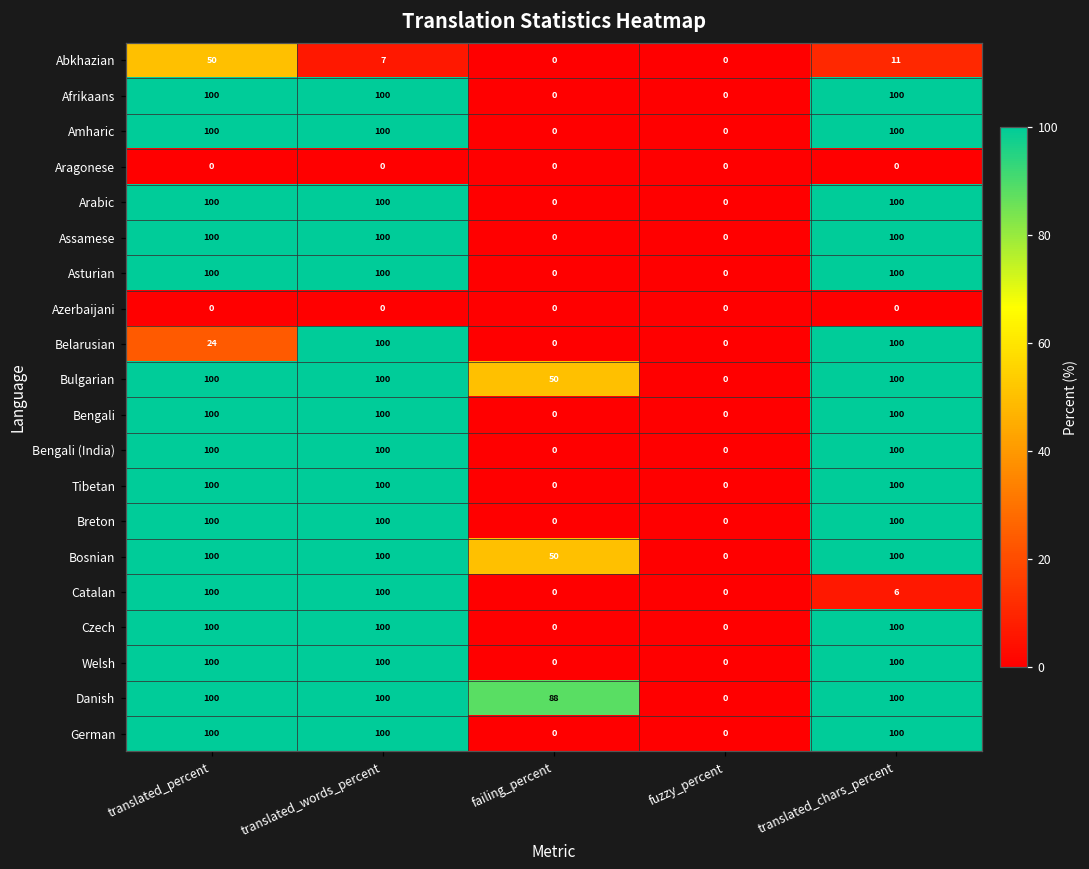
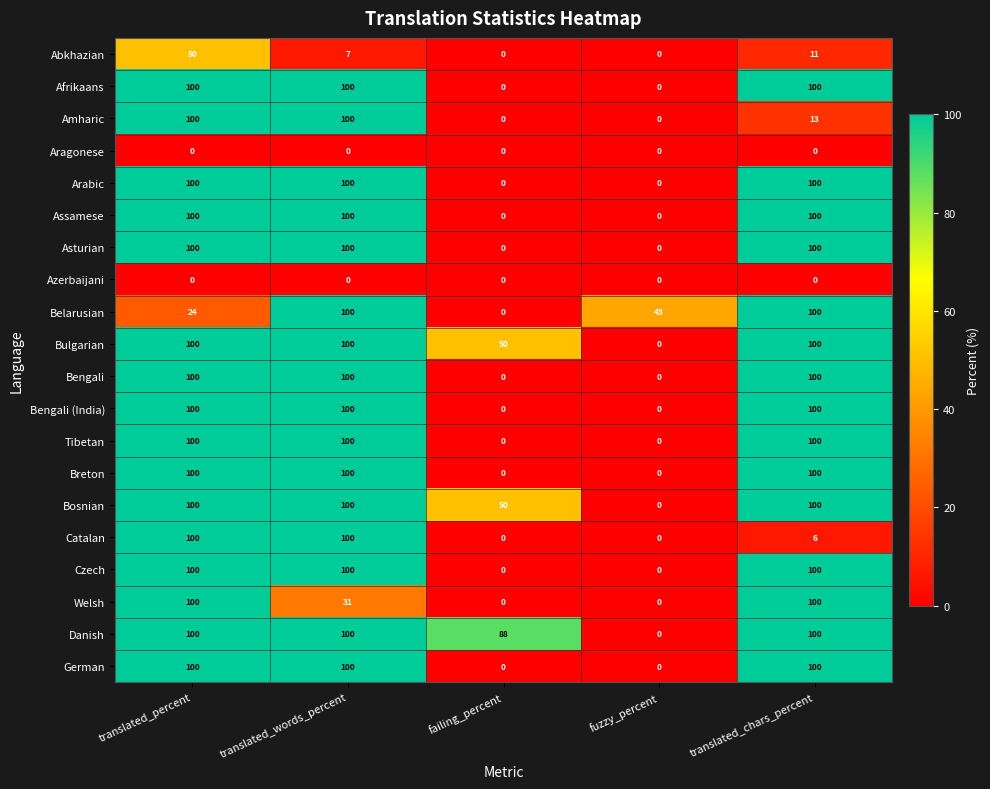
  {
    "Abkhazian": {
      "translated_percent": 50,
      "translated_words_percent": 7,
      "failing_percent": 0,
      "fuzzy_percent": 0,
      "translated_chars_percent": 11
    },
    "Afrikaans": {
      "translated_percent": 100,
      "translated_words_percent": 100,
      "failing_percent": 0,
      "fuzzy_percent": 0,
      "translated_chars_percent": 100
    },
    "Amharic": {
      "translated_percent": 100,
      "translated_words_percent": 100,
      "failing_percent": 0,
      "fuzzy_percent": 0,
-     "translated_chars_percent": 100
+     "translated_chars_percent": 13
    },
    "Aragonese": {
      "translated_percent": 0,
      "translated_words_percent": 0,
      "failing_percent": 0,
      "fuzzy_percent": 0,
      "translated_chars_percent": 0
    },
    "Arabic": {
      "translated_percent": 100,
      "translated_words_percent": 100,
      "failing_percent": 0,
      "fuzzy_percent": 0,
      "translated_chars_percent": 100
    },
    "Assamese": {
      "translated_percent": 100,
      "translated_words_percent": 100,
      "failing_percent": 0,
      "fuzzy_percent": 0,
      "translated_chars_percent": 100
    },
    "Asturian": {
      "translated_percent": 100,
      "translated_words_percent": 100,
      "failing_percent": 0,
      "fuzzy_percent": 0,
      "translated_chars_percent": 100
    },
    "Azerbaijani": {
      "translated_percent": 0,
      "translated_words_percent": 0,
      "failing_percent": 0,
      "fuzzy_percent": 0,
      "translated_chars_percent": 0
    },
    "Belarusian": {
      "translated_percent": 24,
      "translated_words_percent": 100,
      "failing_percent": 0,
-     "fuzzy_percent": 0,
+     "fuzzy_percent": 43,
      "translated_chars_percent": 100
    },
    "Bulgarian": {
      "translated_percent": 100,
      "translated_words_percent": 100,
      "failing_percent": 50,
      "fuzzy_percent": 0,
      "translated_chars_percent": 100
    },
    "Bengali": {
      "translated_percent": 100,
      "translated_words_percent": 100,
      "failing_percent": 0,
      "fuzzy_percent": 0,
      "translated_chars_percent": 100
    },
    "Bengali (India)": {
      "translated_percent": 100,
      "translated_words_percent": 100,
      "failing_percent": 0,
      "fuzzy_percent": 0,
      "translated_chars_percent": 100
    },
    "Tibetan": {
      "translated_percent": 100,
      "translated_words_percent": 100,
      "failing_percent": 0,
      "fuzzy_percent": 0,
      "translated_chars_percent": 100
    },
    "Breton": {
      "translated_percent": 100,
      "translated_words_percent": 100,
      "failing_percent": 0,
      "fuzzy_percent": 0,
      "translated_chars_percent": 100
    },
    "Bosnian": {
      "translated_percent": 100,
      "translated_words_percent": 100,
      "failing_percent": 50,
      "fuzzy_percent": 0,
      "translated_chars_percent": 100
    },
    "Catalan": {
      "translated_percent": 100,
      "translated_words_percent": 100,
      "failing_percent": 0,
      "fuzzy_percent": 0,
      "translated_chars_percent": 6
    },
    "Czech": {
      "translated_percent": 100,
      "translated_words_percent": 100,
      "failing_percent": 0,
      "fuzzy_percent": 0,
      "translated_chars_percent": 100
    },
    "Welsh": {
      "translated_percent": 100,
-     "translated_words_percent": 100,
+     "translated_words_percent": 31,
      "failing_percent": 0,
      "fuzzy_percent": 0,
      "translated_chars_percent": 100
    },
    "Danish": {
      "translated_percent": 100,
      "translated_words_percent": 100,
      "failing_percent": 88,
      "fuzzy_percent": 0,
      "translated_chars_percent": 100
    },
    "German": {
      "translated_percent": 100,
      "translated_words_percent": 100,
      "failing_percent": 0,
      "fuzzy_percent": 0,
      "translated_chars_percent": 100
    }
  }
